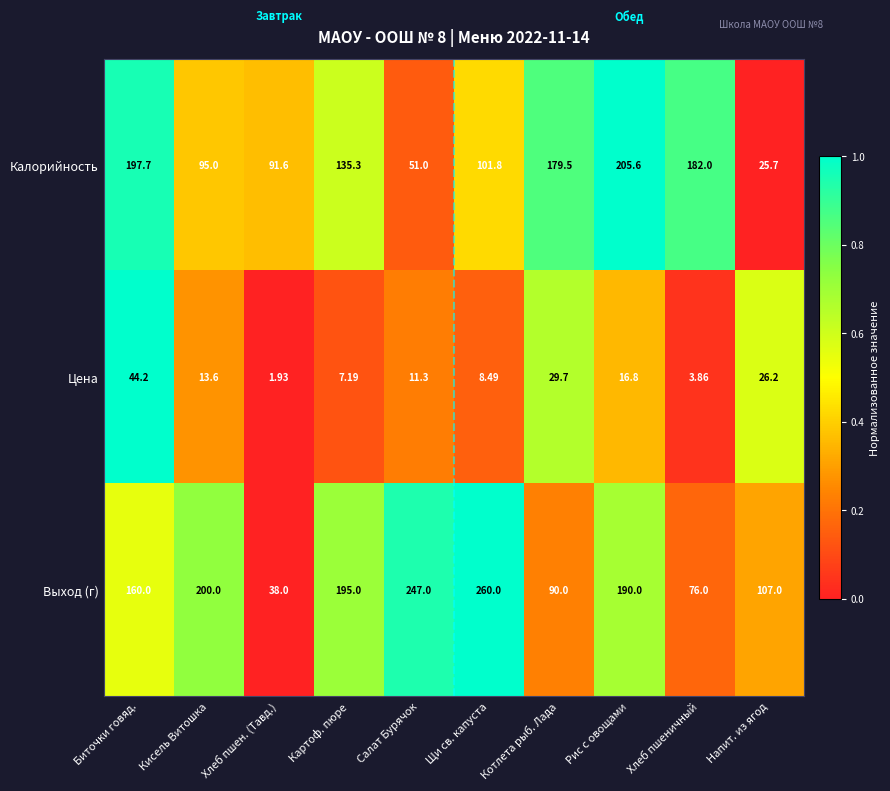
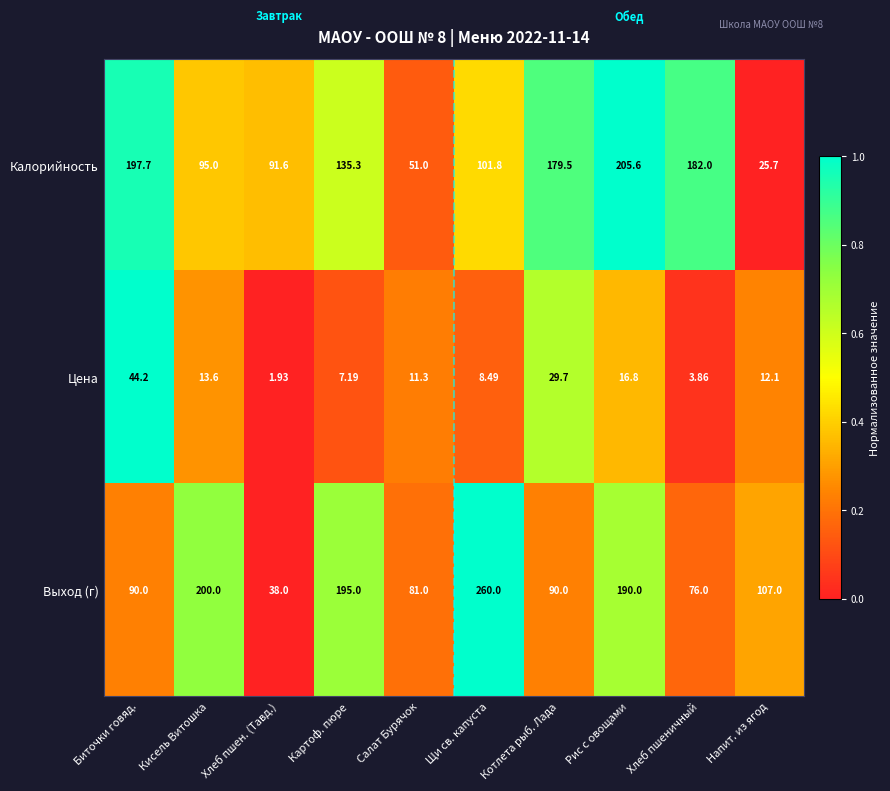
  {
    "Калорийность": {
      "Биточки говяд.": 197.7,
      "Кисель Витошка": 95.0,
      "Хлеб пшен. (Тавд.)": 91.6,
      "Картоф. пюре": 135.3,
      "Салат Бурячок": 51.0,
      "Щи св. капуста": 101.8,
      "Котлета рыб. Лада": 179.5,
      "Рис с овощами": 205.6,
      "Хлеб пшеничный": 182.0,
      "Напит. из ягод": 25.7
    },
    "Цена": {
      "Биточки говяд.": 44.2,
      "Кисель Витошка": 13.6,
      "Хлеб пшен. (Тавд.)": 1.93,
      "Картоф. пюре": 7.19,
      "Салат Бурячок": 11.3,
      "Щи св. капуста": 8.49,
      "Котлета рыб. Лада": 29.7,
      "Рис с овощами": 16.8,
      "Хлеб пшеничный": 3.86,
-     "Напит. из ягод": 26.2
+     "Напит. из ягод": 12.1
    },
    "Выход (г)": {
-     "Биточки говяд.": 160.0,
+     "Биточки говяд.": 90.0,
      "Кисель Витошка": 200.0,
      "Хлеб пшен. (Тавд.)": 38.0,
      "Картоф. пюре": 195.0,
-     "Салат Бурячок": 247.0,
+     "Салат Бурячок": 81.0,
      "Щи св. капуста": 260.0,
      "Котлета рыб. Лада": 90.0,
      "Рис с овощами": 190.0,
      "Хлеб пшеничный": 76.0,
      "Напит. из ягод": 107.0
    }
  }
